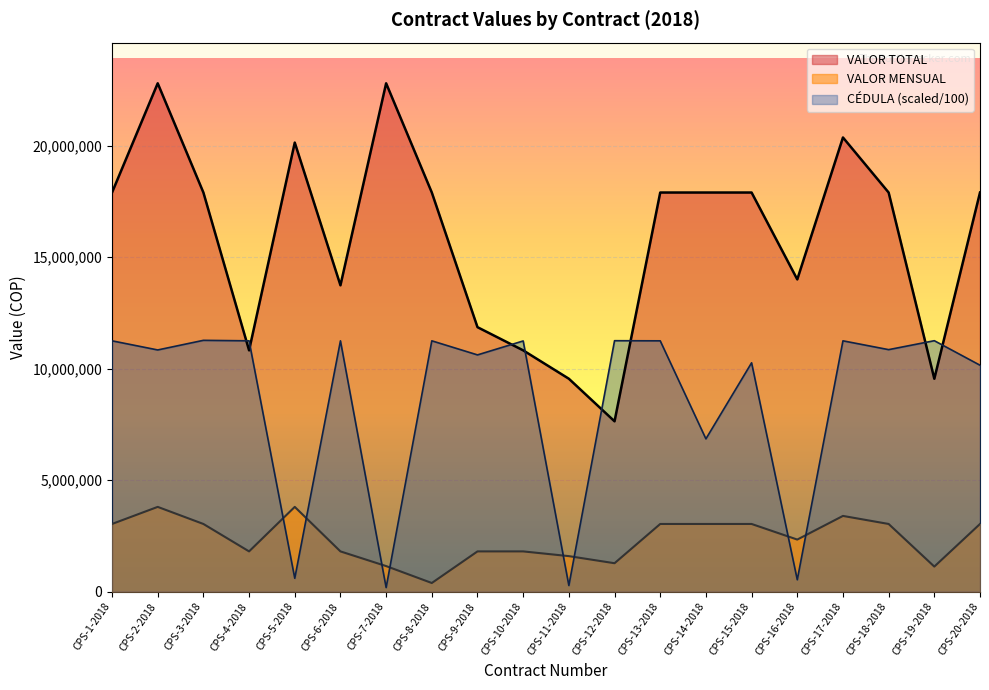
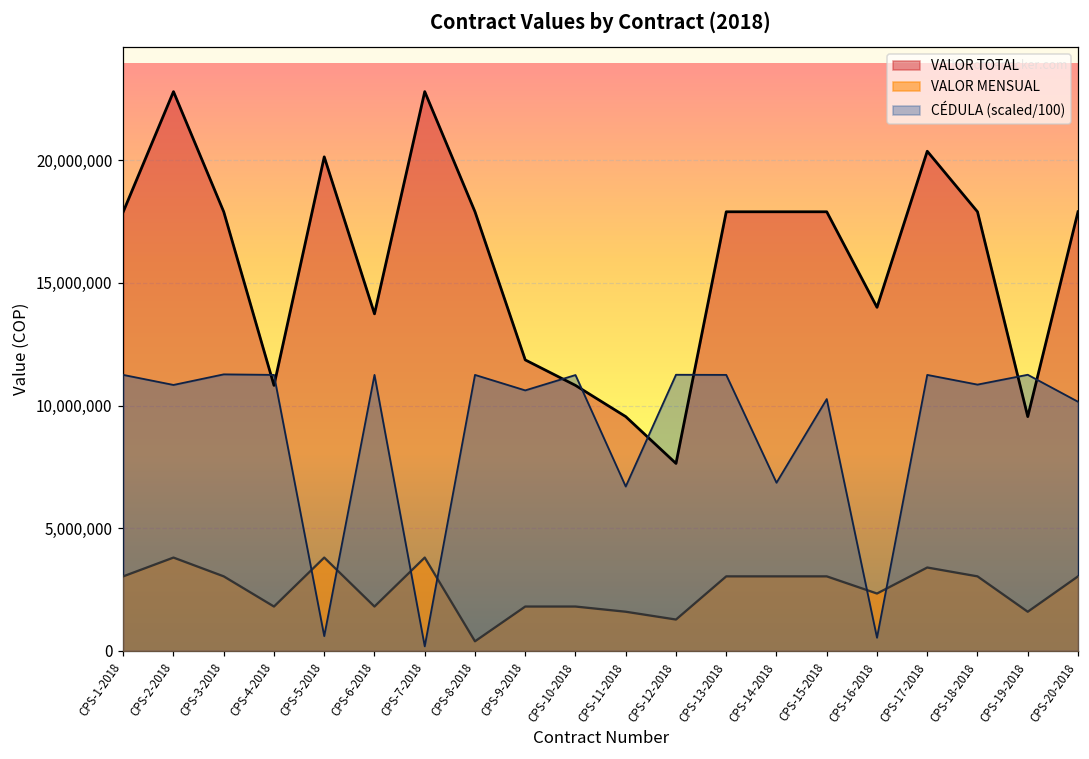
  {
    "VALOR TOTAL": {
      "CPS-1-2018": "17,900,000",
      "CPS-2-2018": "22,800,000",
      "CPS-3-2018": "17,900,000",
      "CPS-4-2018": "10,800,000",
      "CPS-5-2018": "20,100,000",
      "CPS-6-2018": "13,700,000",
      "CPS-7-2018": "22,800,000",
      "CPS-8-2018": "17,900,000",
      "CPS-9-2018": "11,900,000",
      "CPS-10-2018": "10,800,000",
      "CPS-11-2018": "9,500,000",
      "CPS-12-2018": "7,600,000",
      "CPS-13-2018": "17,900,000",
      "CPS-14-2018": "17,900,000",
      "CPS-15-2018": "17,900,000",
      "CPS-16-2018": "14,000,000",
      "CPS-17-2018": "20,400,000",
      "CPS-18-2018": "17,900,000",
      "CPS-19-2018": "9,500,000",
      "CPS-20-2018": "17,900,000"
    },
    "VALOR MENSUAL": {
      "CPS-1-2018": "3,000,000",
      "CPS-2-2018": "3,800,000",
      "CPS-3-2018": "3,000,000",
      "CPS-4-2018": "1,800,000",
      "CPS-5-2018": "3,800,000",
      "CPS-6-2018": "1,800,000",
-     "CPS-7-2018": "1,100,000",
+     "CPS-7-2018": "3,800,000",
      "CPS-8-2018": "400,000",
      "CPS-9-2018": "1,800,000",
      "CPS-10-2018": "1,800,000",
      "CPS-11-2018": "1,600,000",
      "CPS-12-2018": "1,300,000",
      "CPS-13-2018": "3,000,000",
      "CPS-14-2018": "3,000,000",
      "CPS-15-2018": "3,000,000",
      "CPS-16-2018": "2,300,000",
      "CPS-17-2018": "3,400,000",
      "CPS-18-2018": "3,000,000",
-     "CPS-19-2018": "1,100,000",
+     "CPS-19-2018": "1,600,000",
      "CPS-20-2018": "3,000,000"
    },
    "CÉDULA (scaled/100)": {
      "CPS-1-2018": "11,200,000",
      "CPS-2-2018": "10,800,000",
      "CPS-3-2018": "11,300,000",
      "CPS-4-2018": "11,200,000",
      "CPS-5-2018": "600,000",
      "CPS-6-2018": "11,200,000",
      "CPS-7-2018": "200,000",
      "CPS-8-2018": "11,200,000",
      "CPS-9-2018": "10,600,000",
      "CPS-10-2018": "11,200,000",
-     "CPS-11-2018": "300,000",
+     "CPS-11-2018": "6,700,000",
      "CPS-12-2018": "11,300,000",
      "CPS-13-2018": "11,200,000",
      "CPS-14-2018": "6,900,000",
      "CPS-15-2018": "10,300,000",
      "CPS-16-2018": "500,000",
      "CPS-17-2018": "11,200,000",
      "CPS-18-2018": "10,900,000",
      "CPS-19-2018": "11,300,000",
      "CPS-20-2018": "10,200,000"
    }
  }
